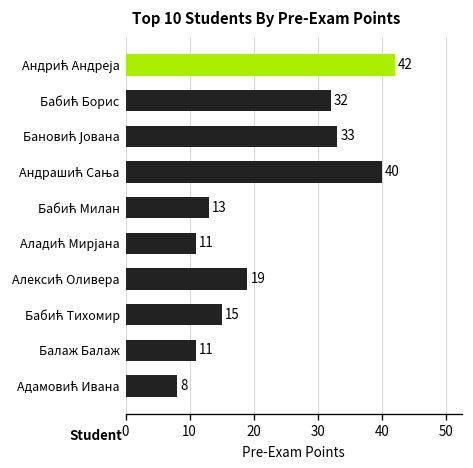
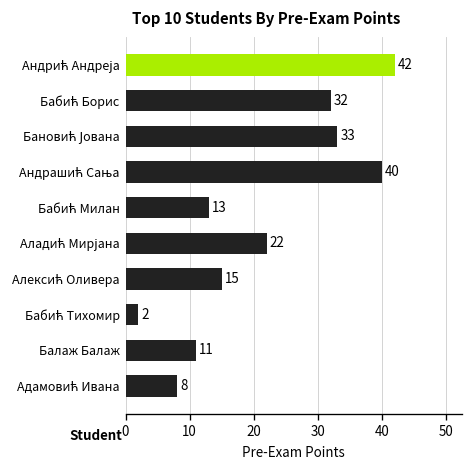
  {
    "Андрић Андреја": 42,
    "Бабић Борис": 32,
    "Бановић Јована": 33,
    "Андрашић Сања": 40,
    "Бабић Милан": 13,
-   "Аладић Мирјана": 11,
-   "Алексић Оливера": 19,
-   "Бабић Тихомир": 15,
+   "Аладић Мирјана": 22,
+   "Алексић Оливера": 15,
+   "Бабић Тихомир": 2,
    "Балаж Балаж": 11,
    "Адамовић Ивана": 8
  }
